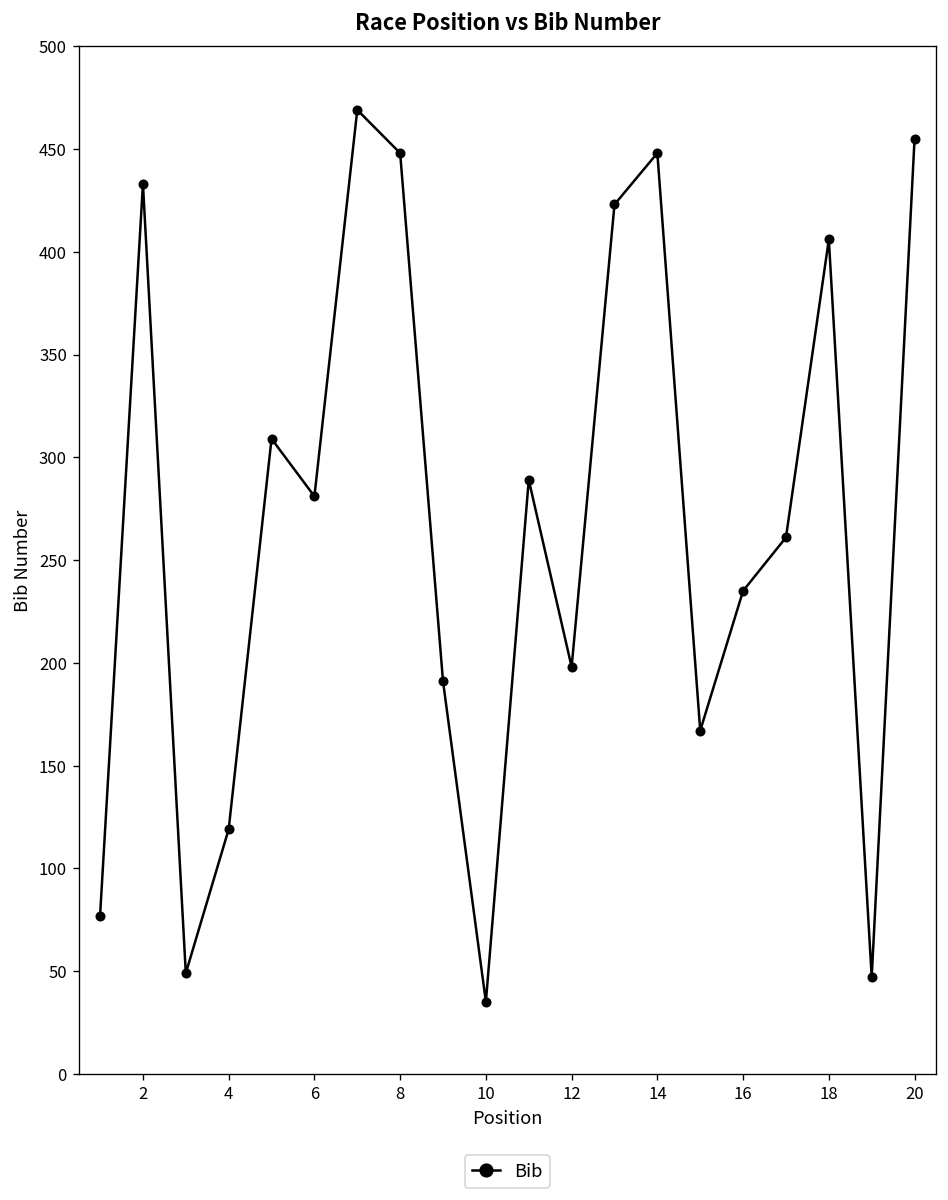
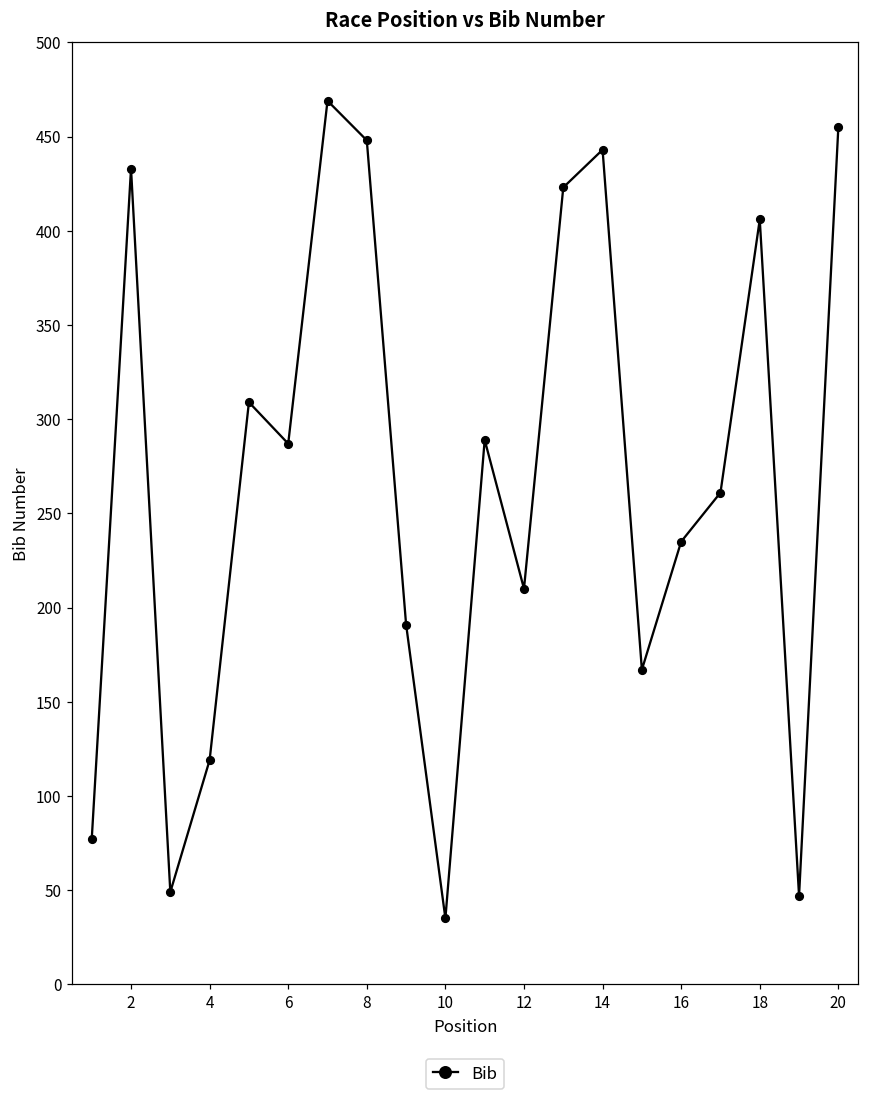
  {
    "2": 433,
    "4": 119,
-   "6": 281,
+   "6": 287,
    "8": 448,
    "10": 35,
-   "12": 198,
-   "14": 448,
+   "12": 210,
+   "14": 443,
    "16": 235,
    "18": 406,
    "20": 455
  }
